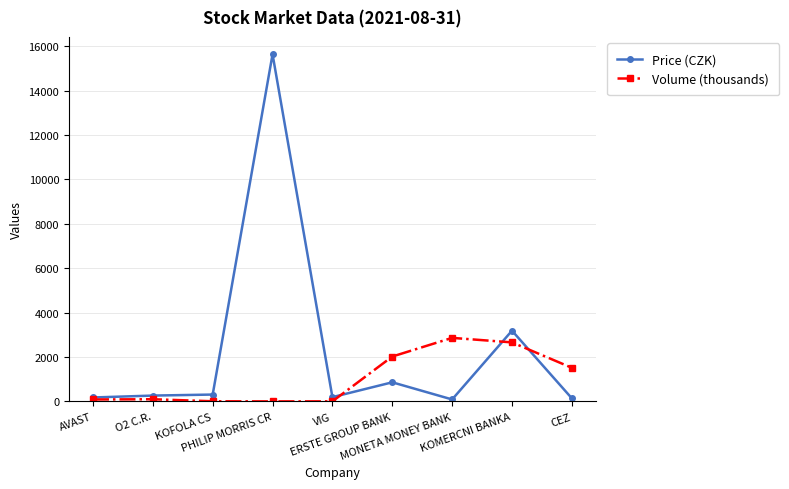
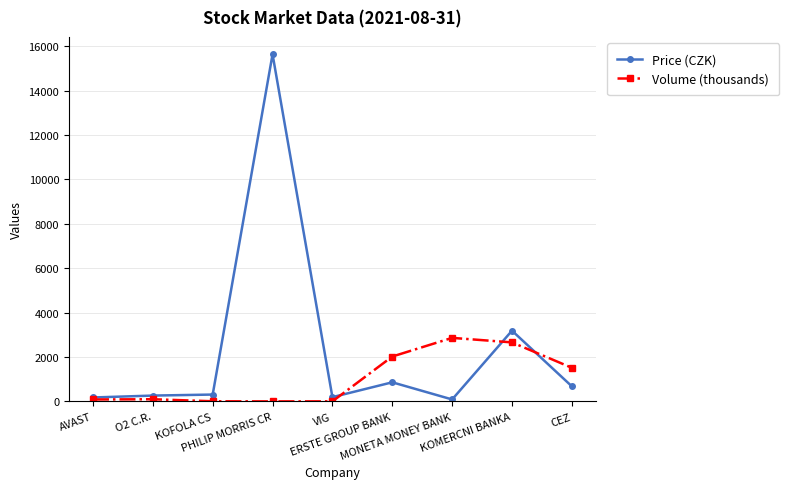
  {
    "Price (CZK)": {
      "O2 C.R.": 300,
      "KOFOLA CS": 300,
      "PHILIP MORRIS CR": 15600,
      "VIG": 200,
      "ERSTE GROUP BANK": 900,
      "MONETA MONEY BANK": 100,
      "KOMERCNI BANKA": 3200,
-     "CEZ": 100
+     "CEZ": 700
    },
    "Volume (thousands)": {
      "O2 C.R.": 100,
      "KOFOLA CS": 0,
      "PHILIP MORRIS CR": 0,
      "VIG": 0,
      "ERSTE GROUP BANK": 2000,
      "MONETA MONEY BANK": 2900,
      "KOMERCNI BANKA": 2700,
      "CEZ": 1500
    }
  }
